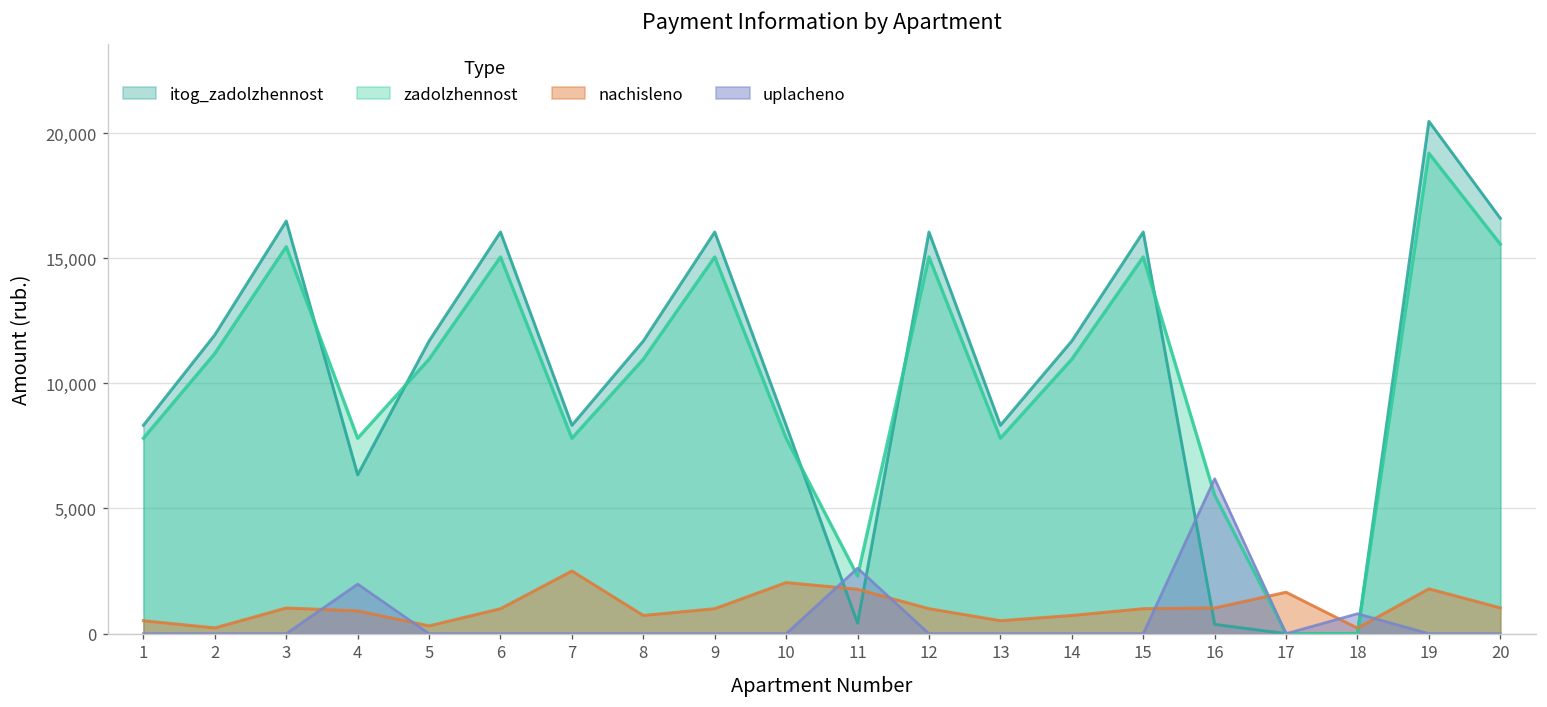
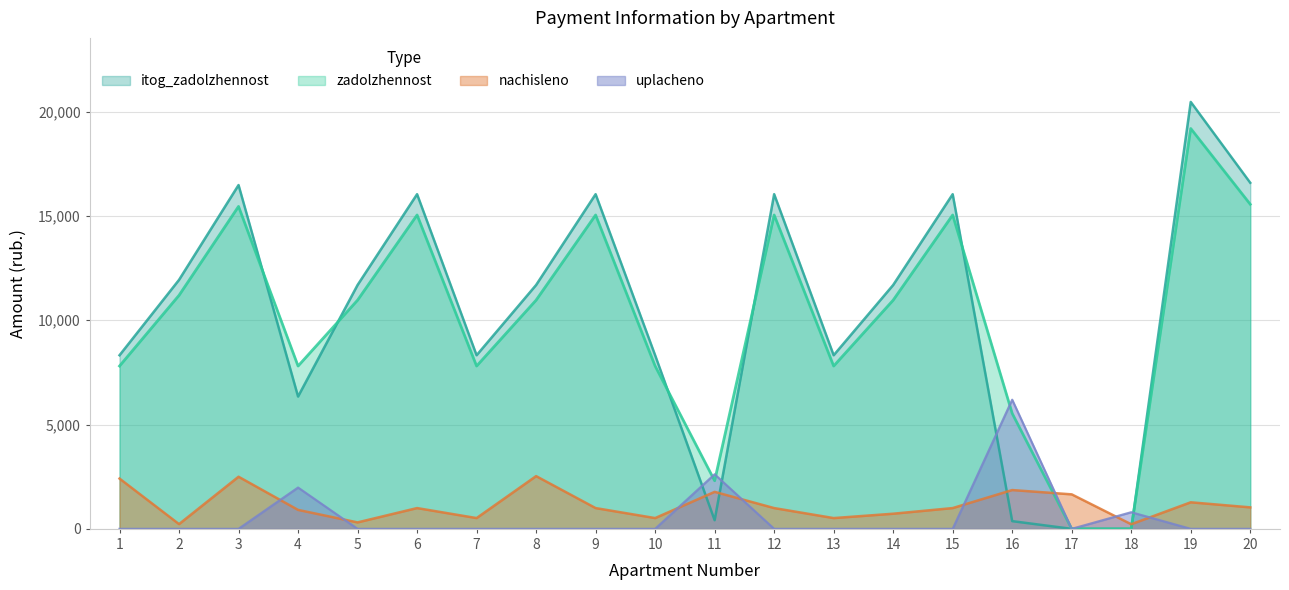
  {
    "nachisleno": {
-     "1": "500",
+     "1": "2,400",
      "2": "200",
-     "3": "1,000",
+     "3": "2,500",
      "4": "900",
      "5": "300",
      "6": "1,000",
-     "7": "2,500",
-     "8": "700",
+     "7": "500",
+     "8": "2,500",
      "9": "1,000",
-     "10": "2,000",
+     "10": "500",
      "11": "1,800",
      "12": "1,000",
      "13": "500",
      "14": "700",
      "15": "1,000",
-     "16": "1,000",
+     "16": "1,900",
      "17": "1,700",
      "18": "200",
-     "19": "1,800",
+     "19": "1,300",
      "20": "1,000"
    }
  }
